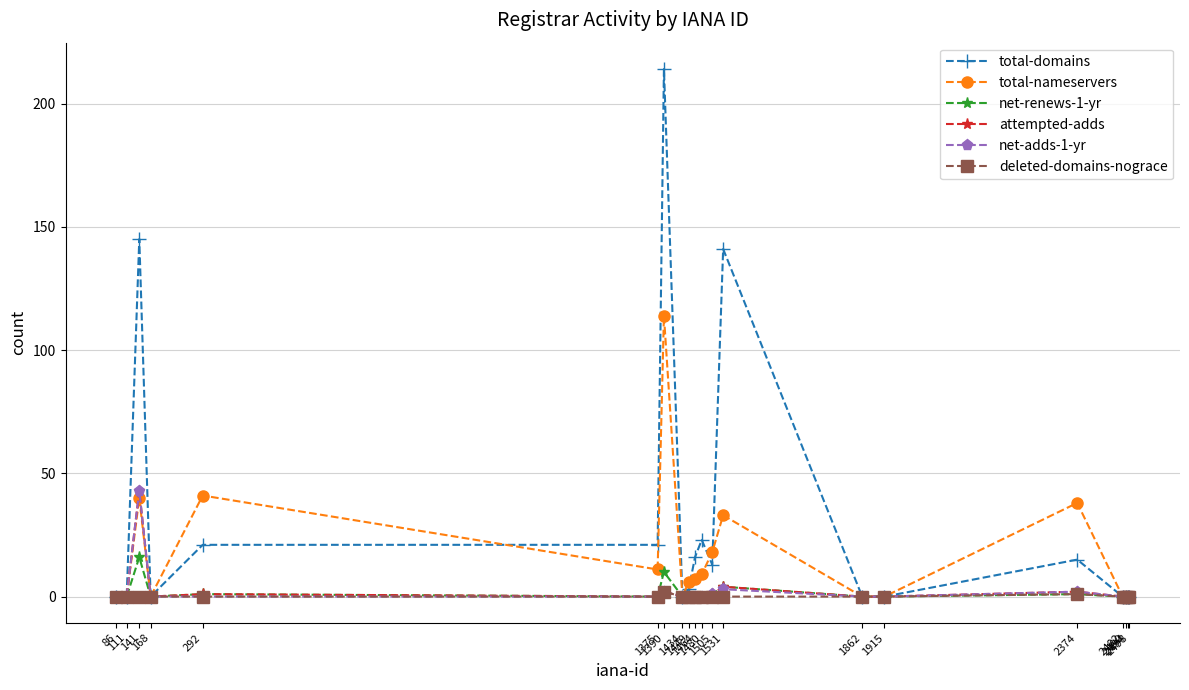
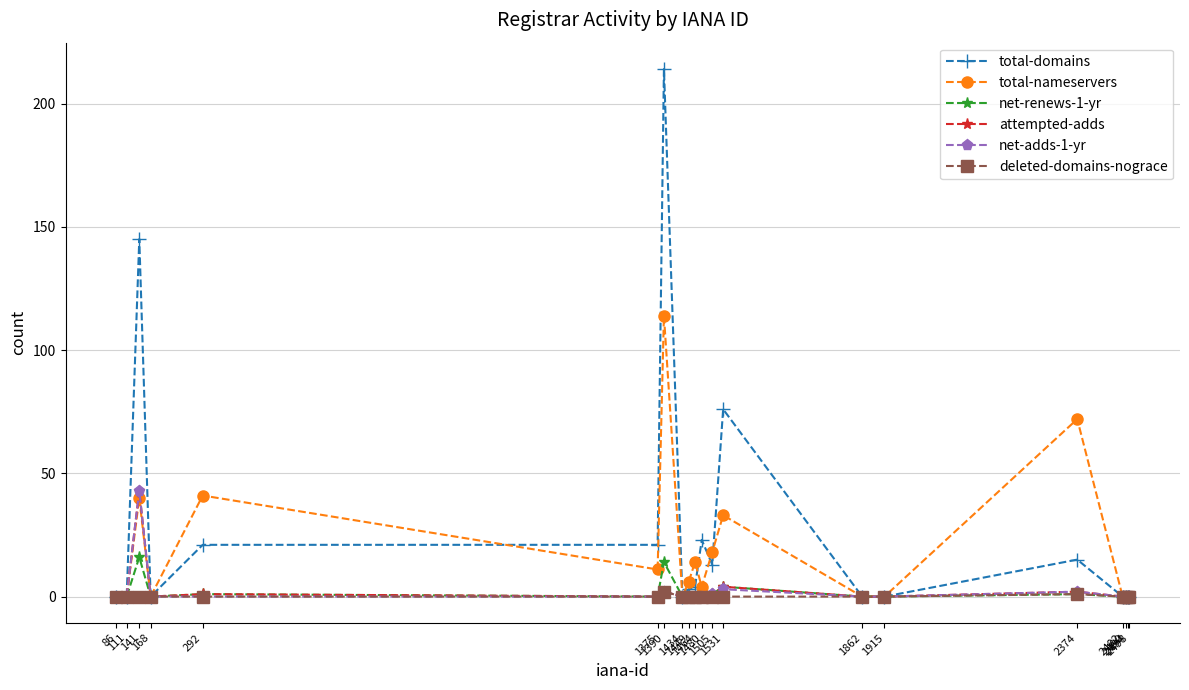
  {
    "total-domains": {
      "141": 145,
      "292": 21,
      "1375": 21,
      "1390": 214,
      "1449": 3,
-     "1464": 16,
+     "1464": 4,
      "1480": 23,
      "1505": 13,
-     "1531": 141,
+     "1531": 76,
      "2374": 15
    },
    "total-nameservers": {
      "141": 40,
      "292": 41,
      "1375": 11,
      "1390": 114,
      "1449": 6,
-     "1464": 7,
-     "1480": 9,
+     "1464": 14,
+     "1480": 4,
      "1505": 18,
      "1531": 33,
-     "2374": 38
+     "2374": 72
    },
    "net-renews-1-yr": {
      "141": 16,
-     "1390": 10
+     "1390": 14
    },
    "deleted-domains-nograce": {
      "141": 0,
      "1531": 0
    }
  }
